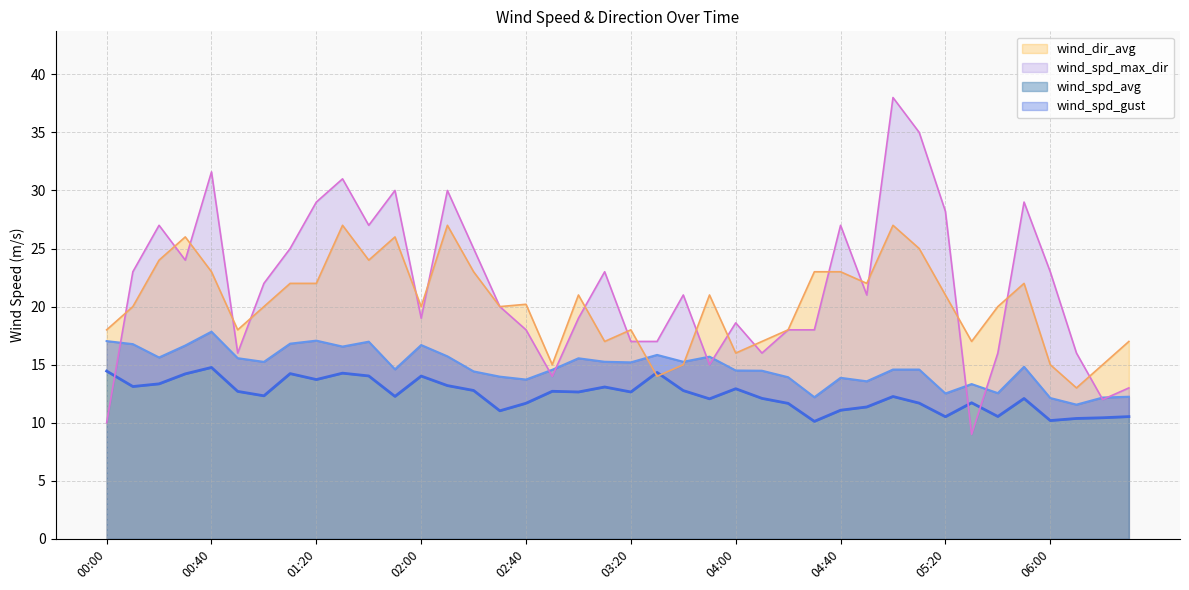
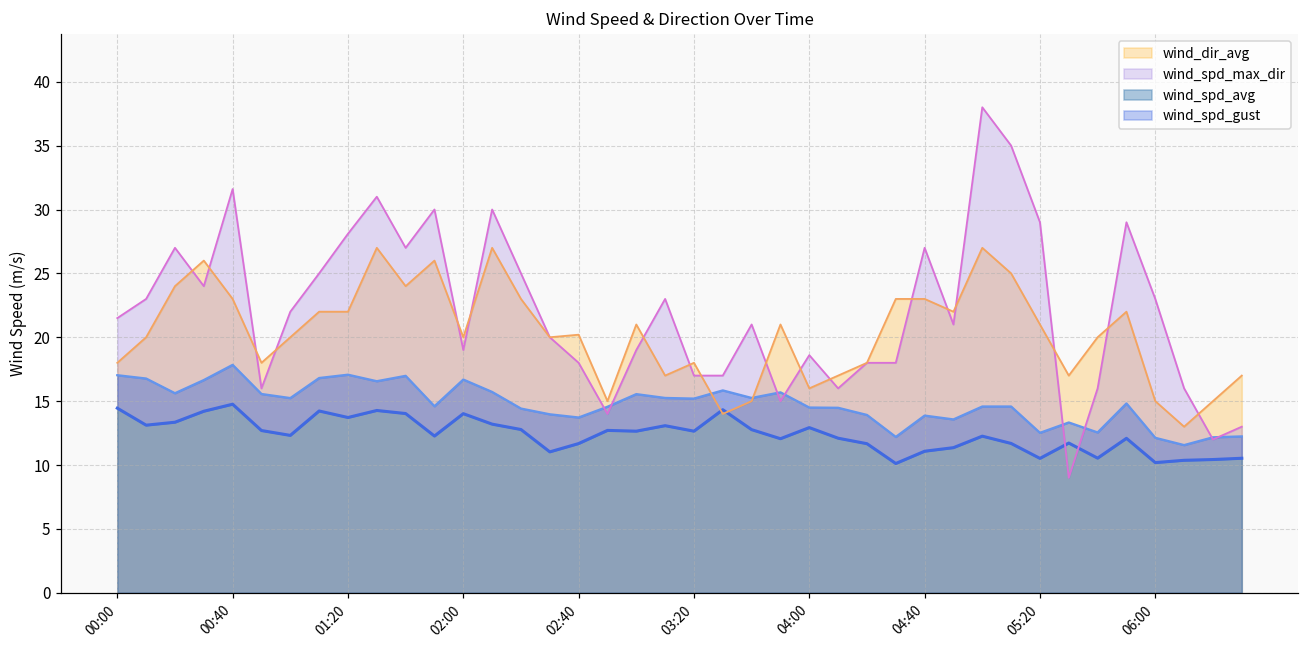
  {
    "wind_dir_avg": {
      "00:00": 18.0,
      "00:40": 23.0,
      "01:20": 22.0,
      "02:00": 20.0,
      "02:40": 20.2,
      "03:20": 18.0,
      "04:00": 16.0,
      "04:40": 23.0,
      "05:20": 21.0,
      "06:00": 15.0
    },
    "wind_spd_max_dir": {
-     "00:00": 10.0,
+     "00:00": 21.5,
      "00:40": 31.6,
-     "01:20": 29.0,
+     "01:20": 28.1,
      "02:00": 19.0,
      "02:40": 18.0,
      "03:20": 17.0,
      "04:00": 18.6,
      "04:40": 27.0,
-     "05:20": 28.2,
+     "05:20": 29.0,
      "06:00": 23.0
    }
  }
